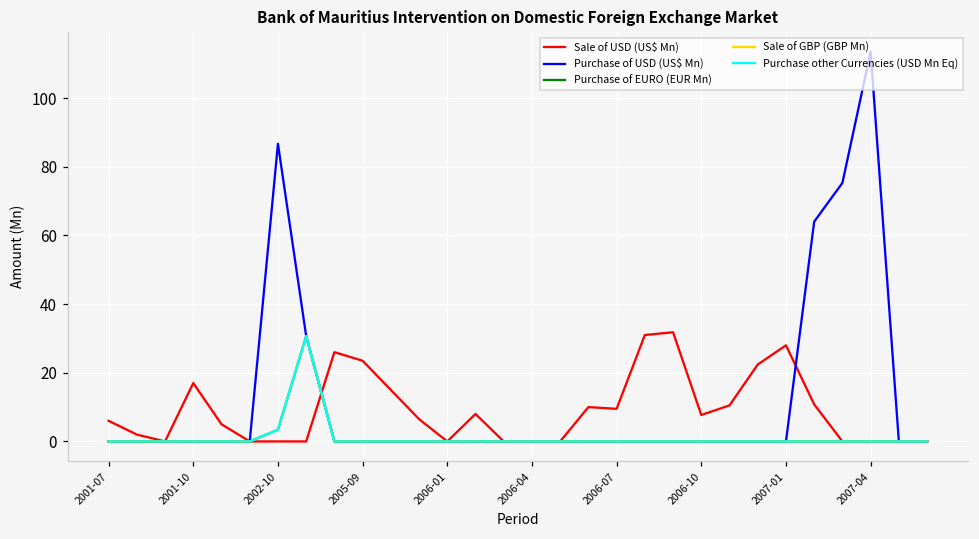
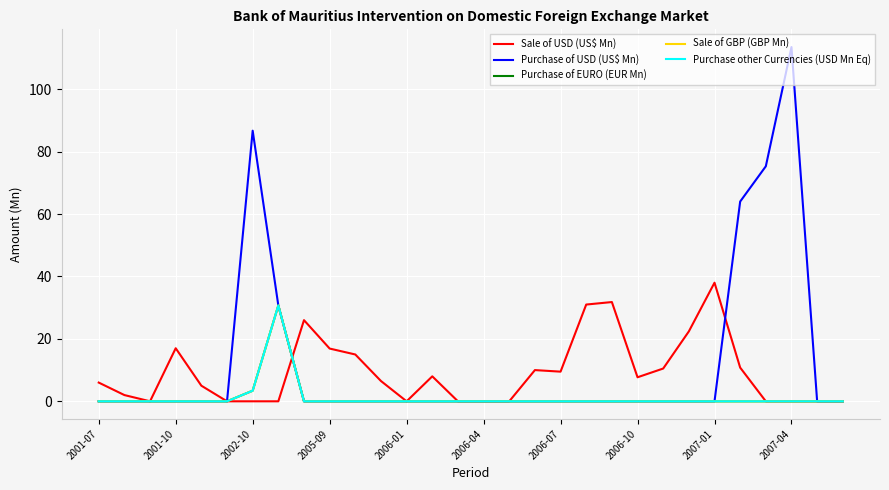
  {
    "Sale of USD (US$ Mn)": {
      "2001-07": 6,
      "2001-10": 17,
      "2002-10": 0,
-     "2005-09": 24,
+     "2005-09": 17,
      "2006-07": 10,
      "2006-10": 8,
-     "2007-01": 28
+     "2007-01": 38
    },
    "Purchase of USD (US$ Mn)": {
      "2002-10": 87
    },
    "Purchase other Currencies (USD Mn Eq)": {
      "2002-10": 3
    }
  }
